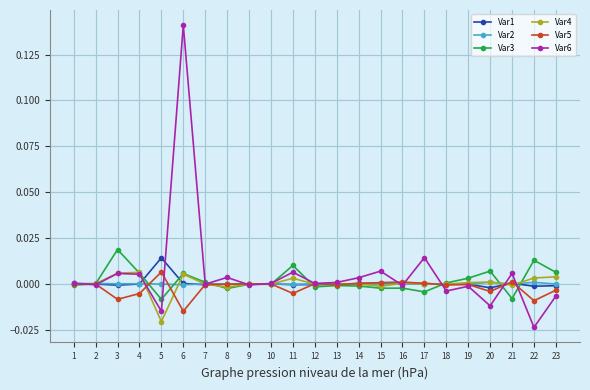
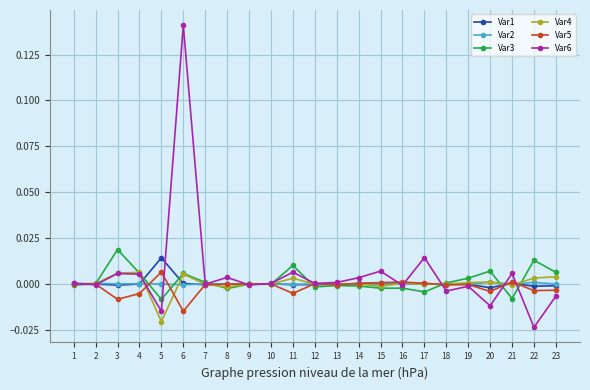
  {
    "Var1": {
      "5": 0.014,
      "20": -0.002,
      "22": -0.001
    },
    "Var2": {
      "5": 0.000,
      "22": 0.001
    },
    "Var3": {
      "3": 0.019,
      "5": -0.008,
      "11": 0.010,
      "16": -0.002,
      "17": -0.004,
      "19": 0.003,
      "20": 0.007,
      "21": -0.008,
      "22": 0.013,
      "23": 0.006
    },
    "Var4": {
      "5": -0.020,
      "11": 0.003,
      "22": 0.003,
      "23": 0.004
    },
    "Var5": {
      "3": -0.008,
      "4": -0.005,
      "5": 0.007,
      "6": -0.015,
      "11": -0.005,
      "20": -0.004,
-     "22": -0.009,
+     "22": -0.004,
      "23": -0.003
    },
    "Var6": {
      "5": -0.015,
      "6": 0.141,
      "8": 0.004,
      "11": 0.006,
      "14": 0.003,
      "15": 0.007,
      "17": 0.014,
      "18": -0.004,
      "20": -0.012,
      "21": 0.006,
      "22": -0.024,
      "23": -0.007
    }
  }
